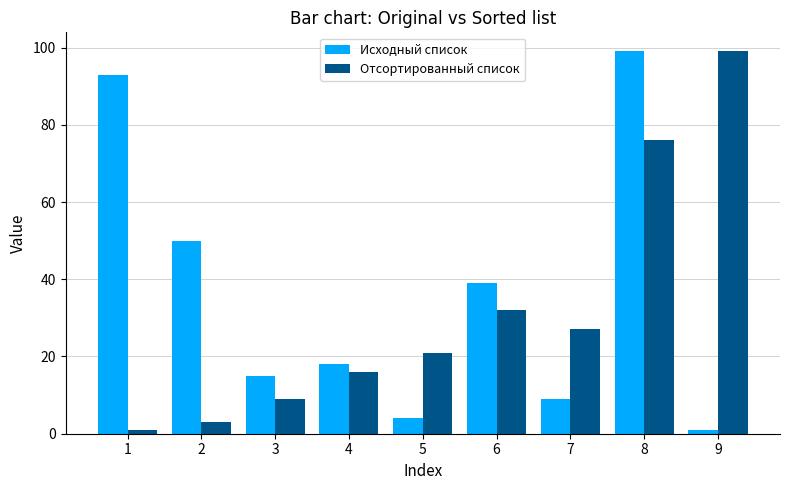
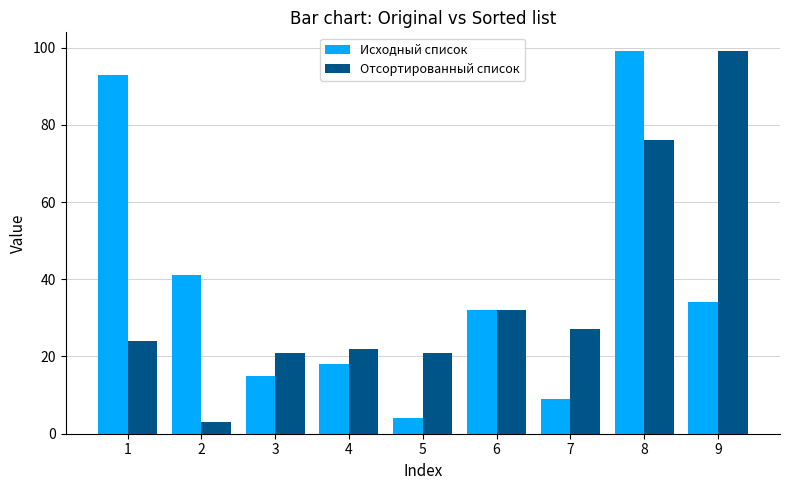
  {
    "Исходный список": {
      "1": 93,
-     "2": 50,
+     "2": 41,
      "3": 15,
      "4": 18,
      "5": 4,
-     "6": 39,
+     "6": 32,
      "7": 9,
      "8": 99,
-     "9": 1
+     "9": 34
    },
    "Отсортированный список": {
-     "1": 1,
+     "1": 24,
      "2": 3,
-     "3": 9,
-     "4": 16,
+     "3": 21,
+     "4": 22,
      "5": 21,
      "6": 32,
      "7": 27,
      "8": 76,
      "9": 99
    }
  }
